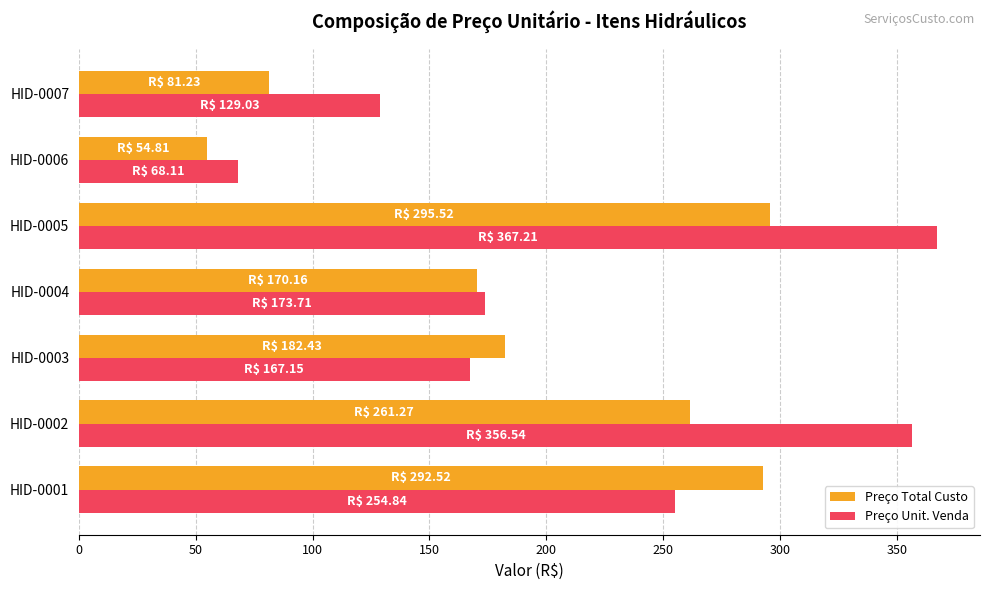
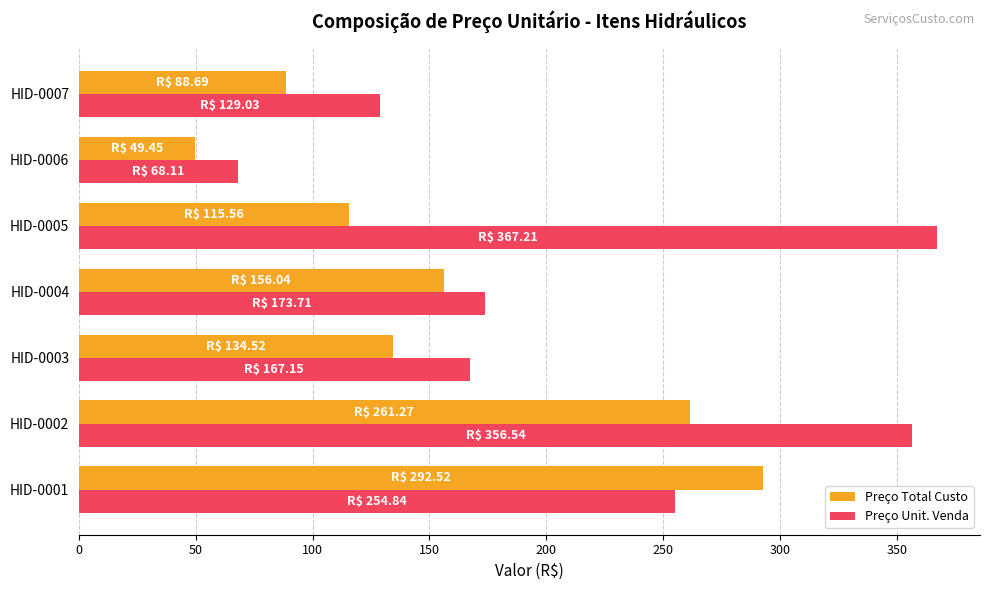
  {
    "Preço Total Custo": {
-     "HID-0007": 81.23,
-     "HID-0006": 54.81,
-     "HID-0005": 295.52,
-     "HID-0004": 170.16,
-     "HID-0003": 182.43,
+     "HID-0007": 88.69,
+     "HID-0006": 49.45,
+     "HID-0005": 115.56,
+     "HID-0004": 156.04,
+     "HID-0003": 134.52,
      "HID-0002": 261.27,
      "HID-0001": 292.52
    },
    "Preço Unit. Venda": {
      "HID-0007": 129.03,
      "HID-0006": 68.11,
      "HID-0005": 367.21,
      "HID-0004": 173.71,
      "HID-0003": 167.15,
      "HID-0002": 356.54,
      "HID-0001": 254.84
    }
  }
